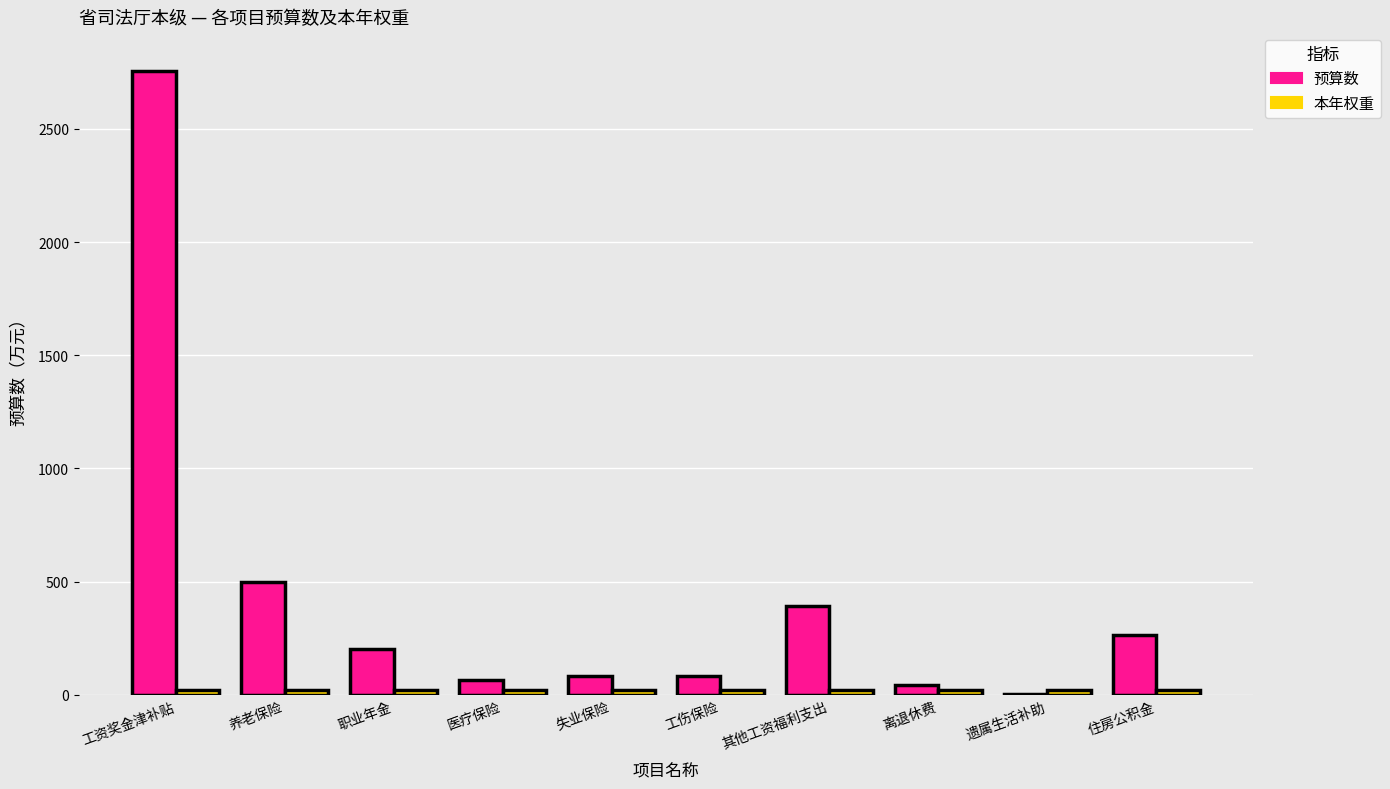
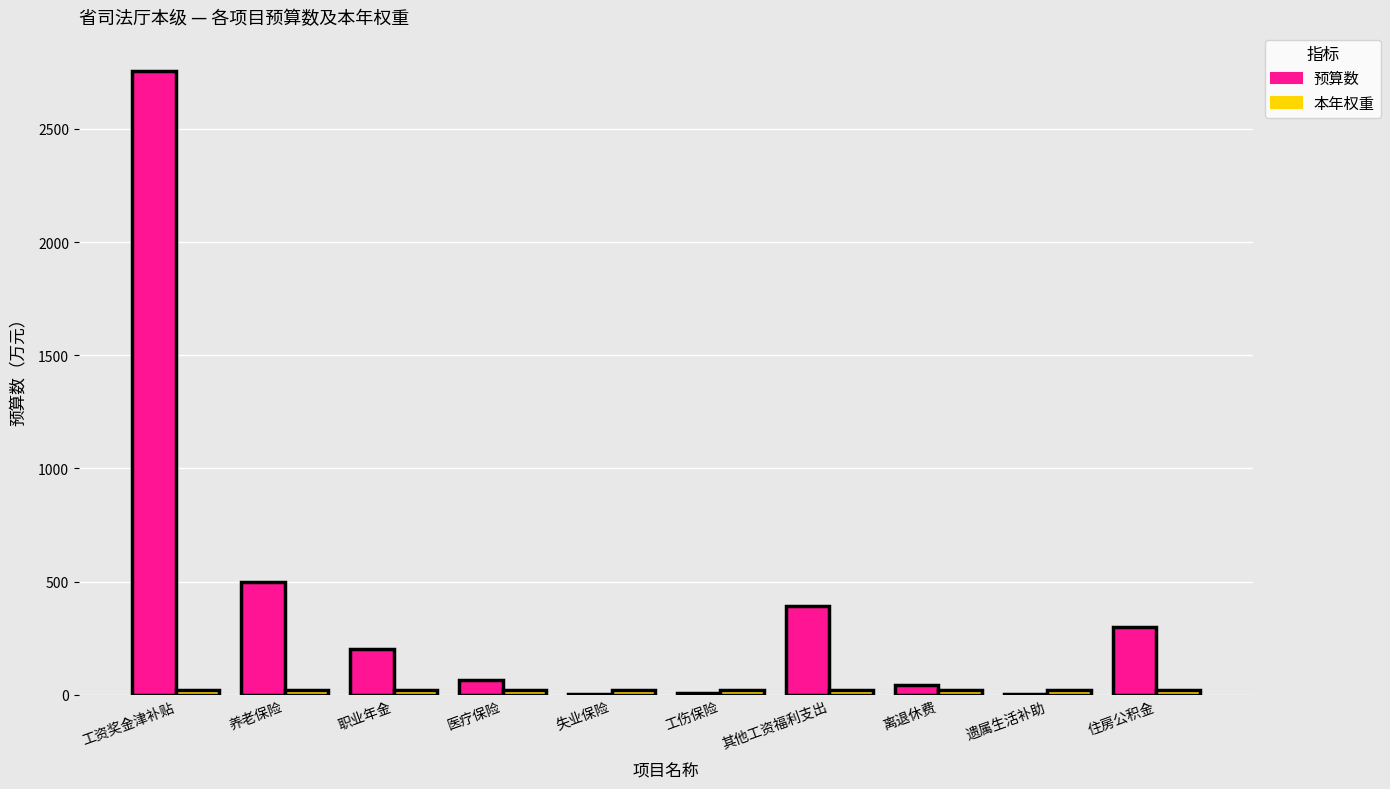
  {
    "预算数": {
      "工资奖金津补贴": 2760,
      "养老保险": 500,
      "职业年金": 200,
      "医疗保险": 70,
-     "失业保险": 80,
-     "工伤保险": 80,
+     "失业保险": 0,
+     "工伤保险": 10,
      "其他工资福利支出": 390,
      "离退休费": 40,
-     "住房公积金": 260
+     "住房公积金": 300
    },
    "本年权重": {
      "工资奖金津补贴": 20,
      "养老保险": 20,
      "职业年金": 20,
      "医疗保险": 20,
      "失业保险": 20,
      "工伤保险": 20,
      "其他工资福利支出": 20,
      "离退休费": 20,
      "遗属生活补助": 20,
      "住房公积金": 20
    }
  }
